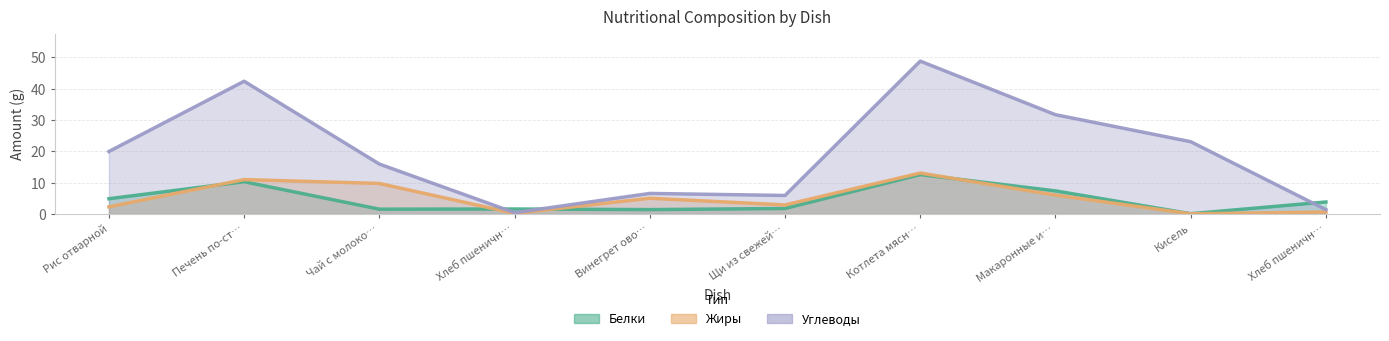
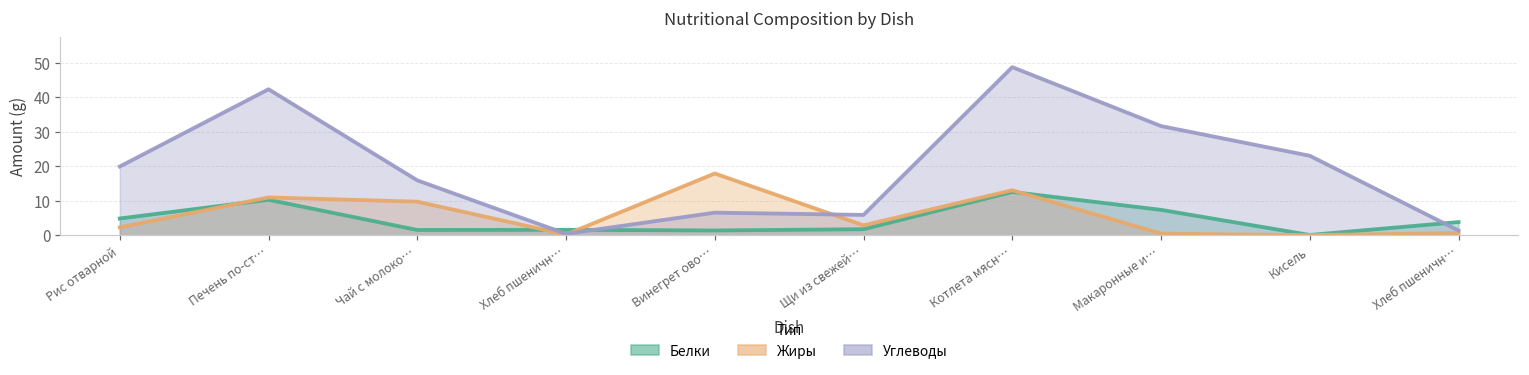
  {
    "Жиры": {
      "Рис отварной": 2,
      "Чай с молоко…": 10,
-     "Винегрет ово…": 5,
+     "Винегрет ово…": 18,
      "Щи из свежей…": 3,
-     "Макаронные и…": 6
+     "Макаронные и…": 0
    }
  }
